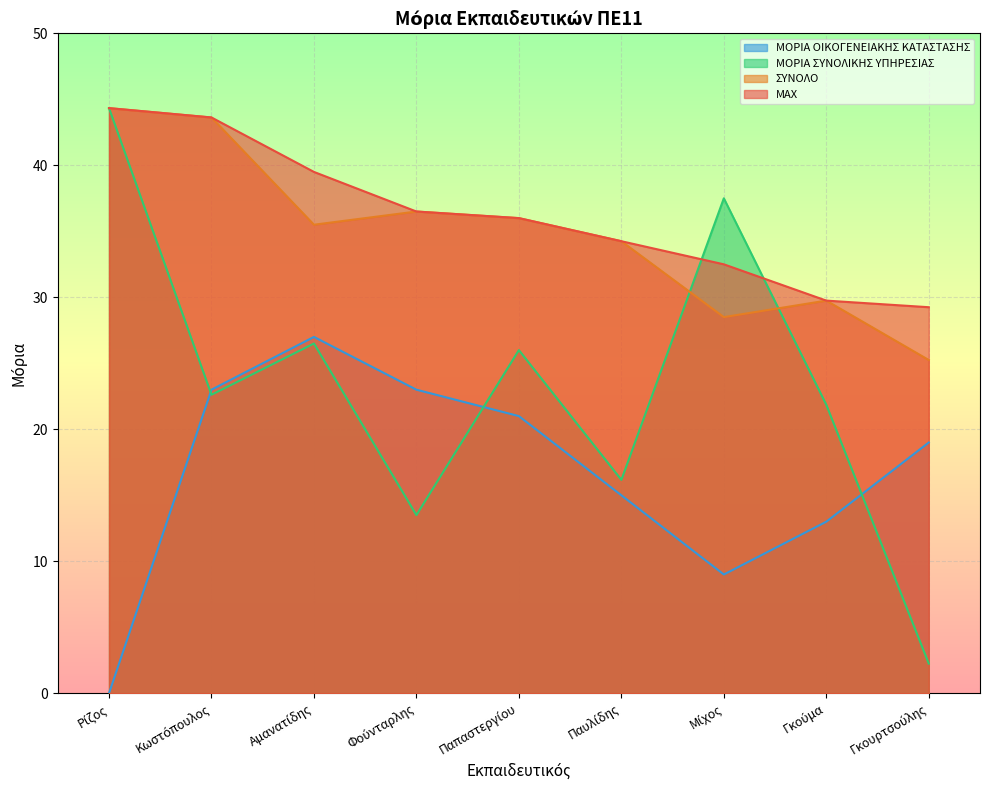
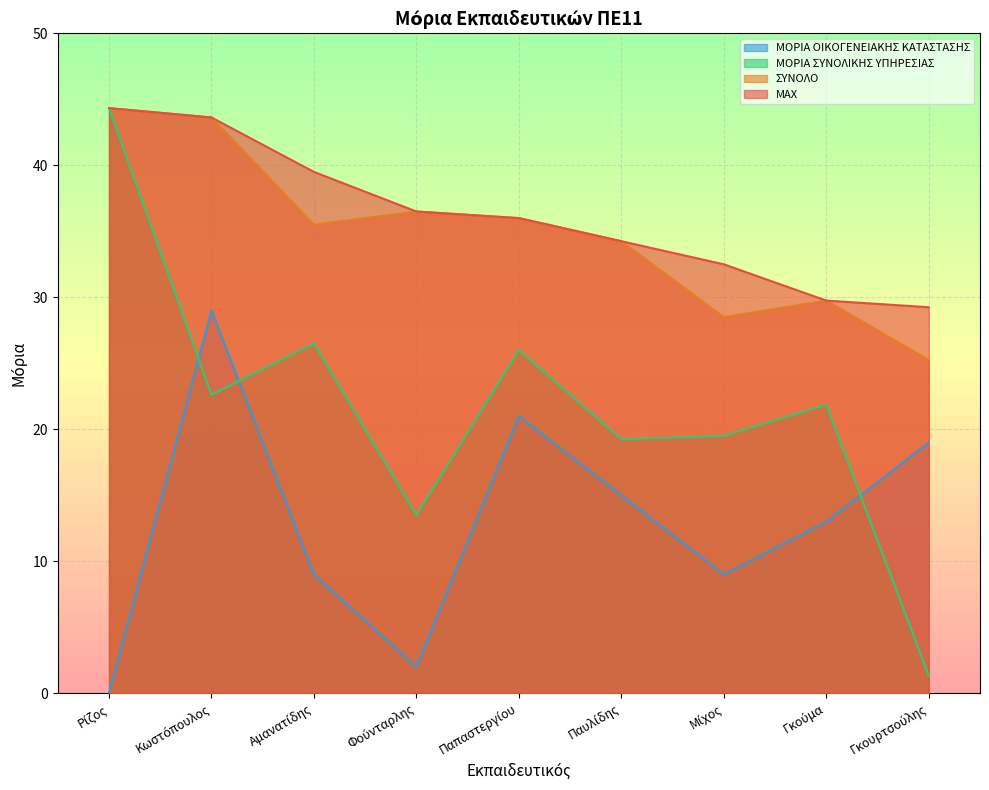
  {
    "ΜΟΡΙΑ ΟΙΚΟΓΕΝΕΙΑΚΗΣ ΚΑΤΑΣΤΑΣΗΣ": {
      "Ρίζος": 0,
-     "Κωστόπουλος": 23,
-     "Αμανατίδης": 27,
-     "Φούνταρλης": 23,
+     "Κωστόπουλος": 29,
+     "Αμανατίδης": 9,
+     "Φούνταρλης": 2,
      "Παπαστεργίου": 21,
      "Παυλίδης": 15,
      "Μίχος": 9,
      "Γκούμα": 13,
      "Γκουρτσούλης": 19
    },
    "ΜΟΡΙΑ ΣΥΝΟΛΙΚΗΣ ΥΠΗΡΕΣΙΑΣ": {
      "Κωστόπουλος": 22.6,
      "Αμανατίδης": 26.5,
      "Φούνταρλης": 13.5,
      "Παπαστεργίου": 26.0,
-     "Παυλίδης": 16.2,
-     "Μίχος": 37.5,
+     "Παυλίδης": 19.3,
+     "Μίχος": 19.5,
      "Γκούμα": 21.9,
-     "Γκουρτσούλης": 2.3
+     "Γκουρτσούλης": 1.3
    }
  }
